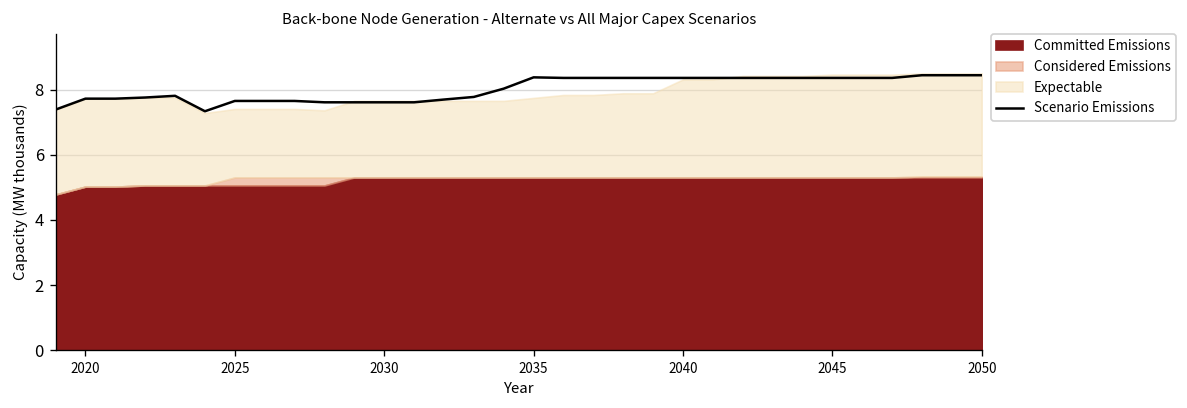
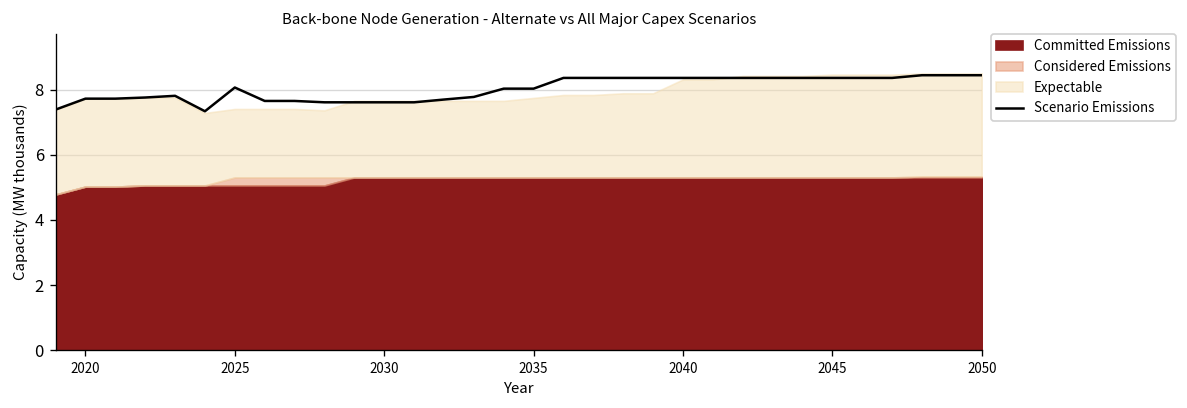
  {
    "Scenario Emissions": {
-     "2025": 7.7,
-     "2035": 8.4,
+     "2025": 8.1,
+     "2035": 8.0,
      "2045": 8.4
    },
    "Committed Emissions": {
      "2025": 5.1
    },
    "Considered Emissions": {
      "2025": 0.2
    },
    "Expectable": {
      "2025": 2.1,
      "2035": 2.4,
      "2045": 3.2
    }
  }
